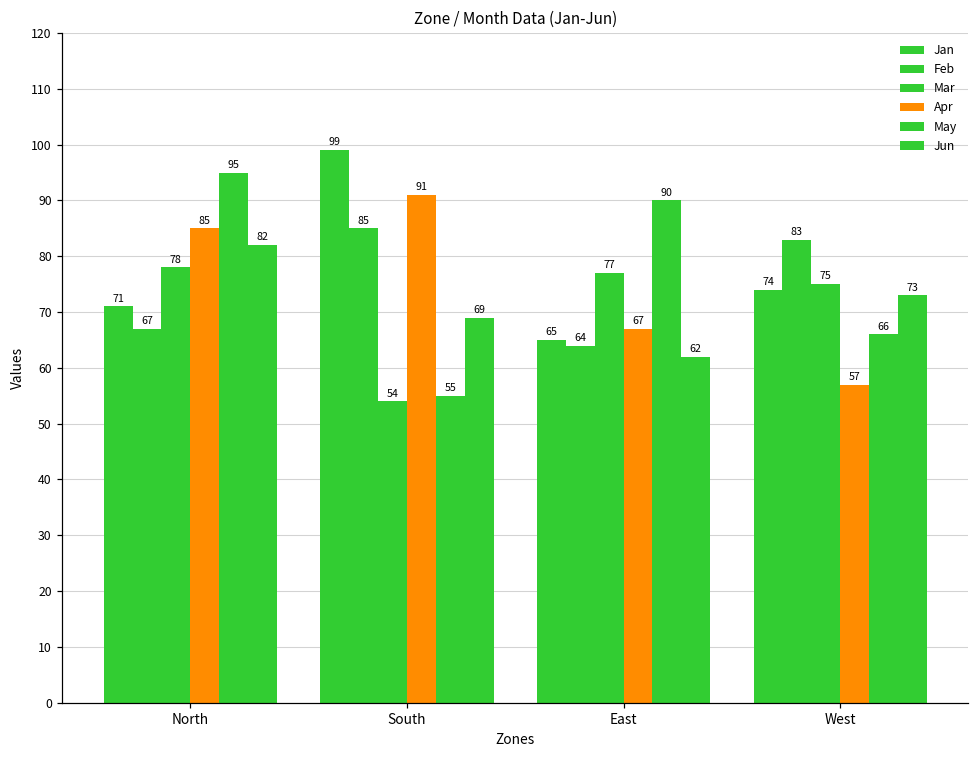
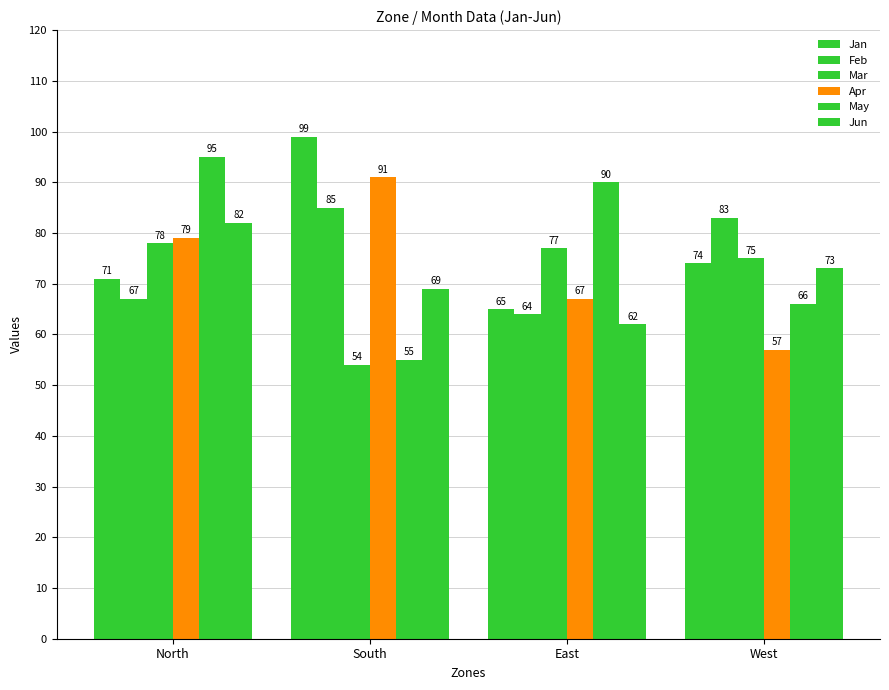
  {
    "Apr": {
-     "North": 85,
+     "North": 79,
      "South": 91,
      "East": 67,
      "West": 57
    }
  }
